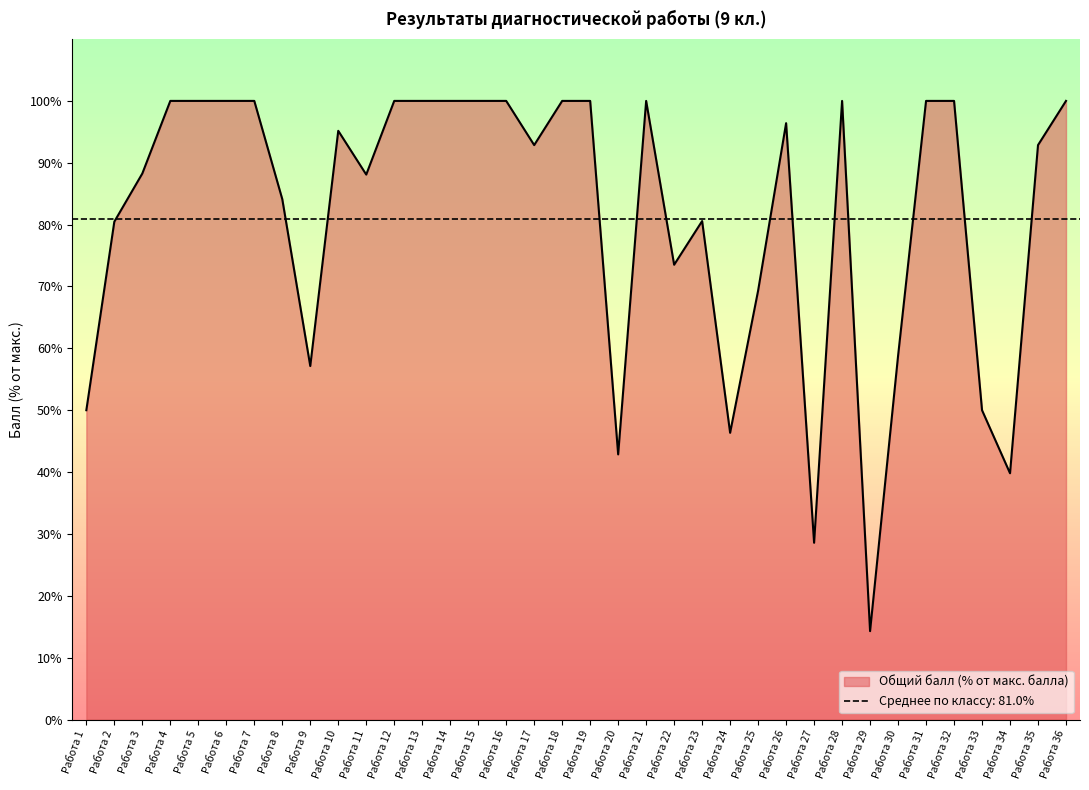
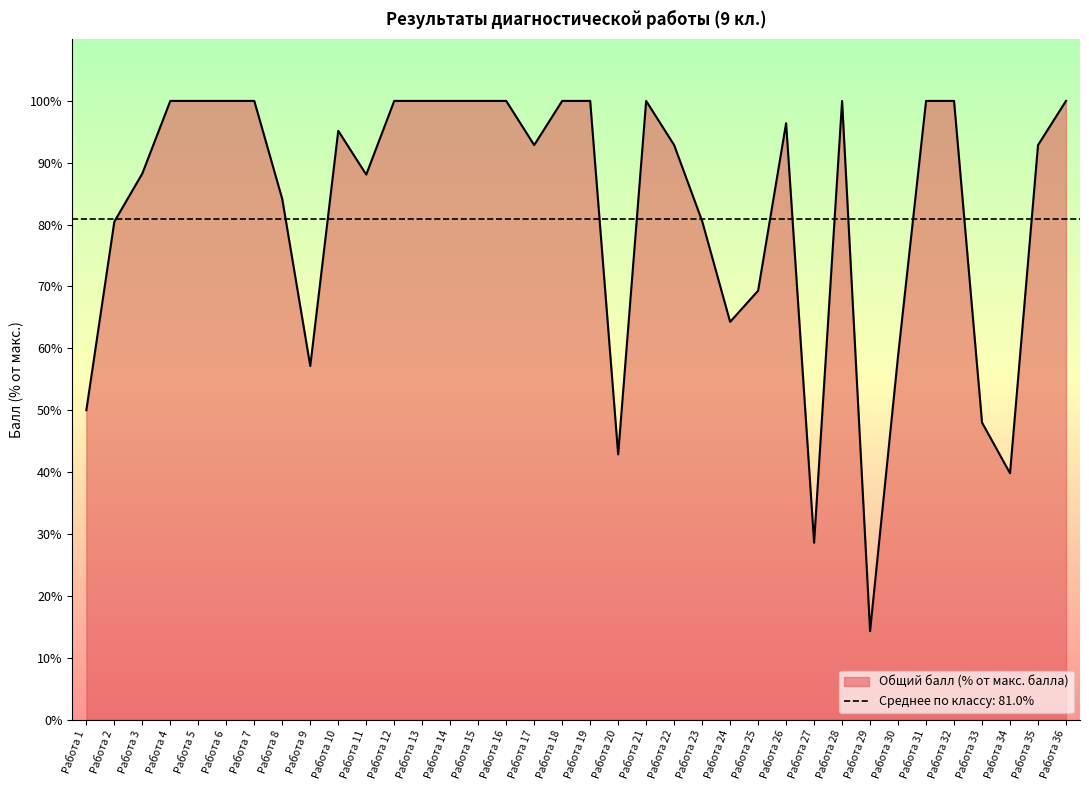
  {
    "Работа 1": "50%",
    "Работа 2": "80%",
    "Работа 3": "88%",
    "Работа 4": "100%",
    "Работа 5": "100%",
    "Работа 6": "100%",
    "Работа 7": "100%",
    "Работа 8": "84%",
    "Работа 9": "57%",
    "Работа 10": "95%",
    "Работа 11": "88%",
    "Работа 12": "100%",
    "Работа 13": "100%",
    "Работа 14": "100%",
    "Работа 15": "100%",
    "Работа 16": "100%",
    "Работа 17": "93%",
    "Работа 18": "100%",
    "Работа 19": "100%",
    "Работа 20": "43%",
    "Работа 21": "100%",
-   "Работа 22": "74%",
+   "Работа 22": "93%",
    "Работа 23": "81%",
-   "Работа 24": "46%",
+   "Работа 24": "64%",
    "Работа 25": "69%",
    "Работа 26": "96%",
    "Работа 27": "29%",
    "Работа 28": "100%",
    "Работа 29": "14%",
    "Работа 30": "59%",
    "Работа 31": "100%",
    "Работа 32": "100%",
-   "Работа 33": "50%",
+   "Работа 33": "48%",
    "Работа 34": "40%",
    "Работа 35": "93%",
    "Работа 36": "100%"
  }
